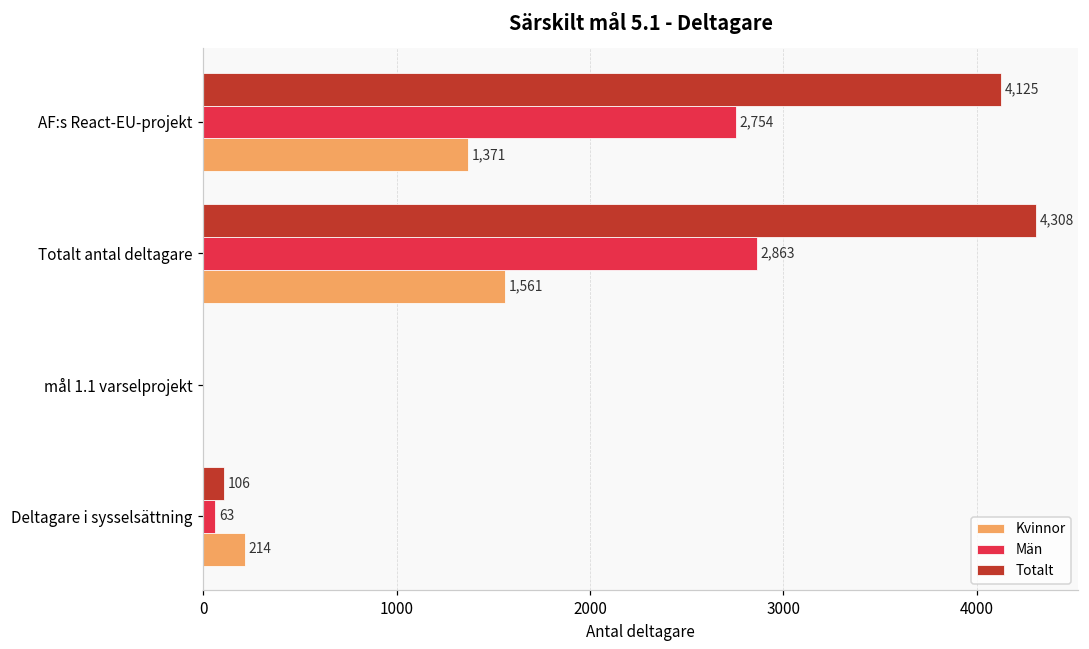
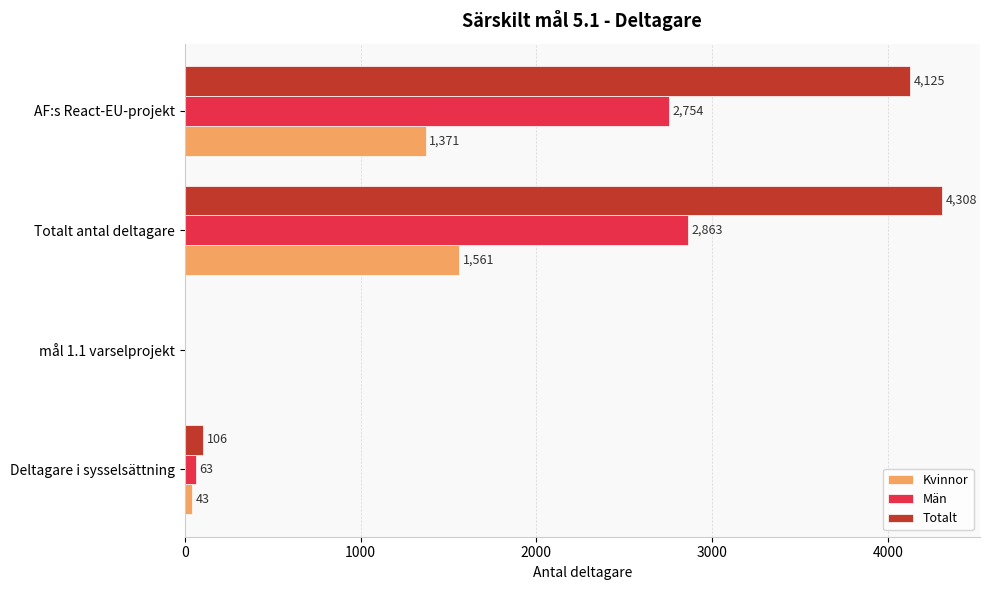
  {
    "Kvinnor": {
      "AF:s React-EU-projekt": "1,371",
      "Totalt antal deltagare": "1,561",
-     "Deltagare i sysselsättning": "214"
+     "Deltagare i sysselsättning": "43"
    }
  }
